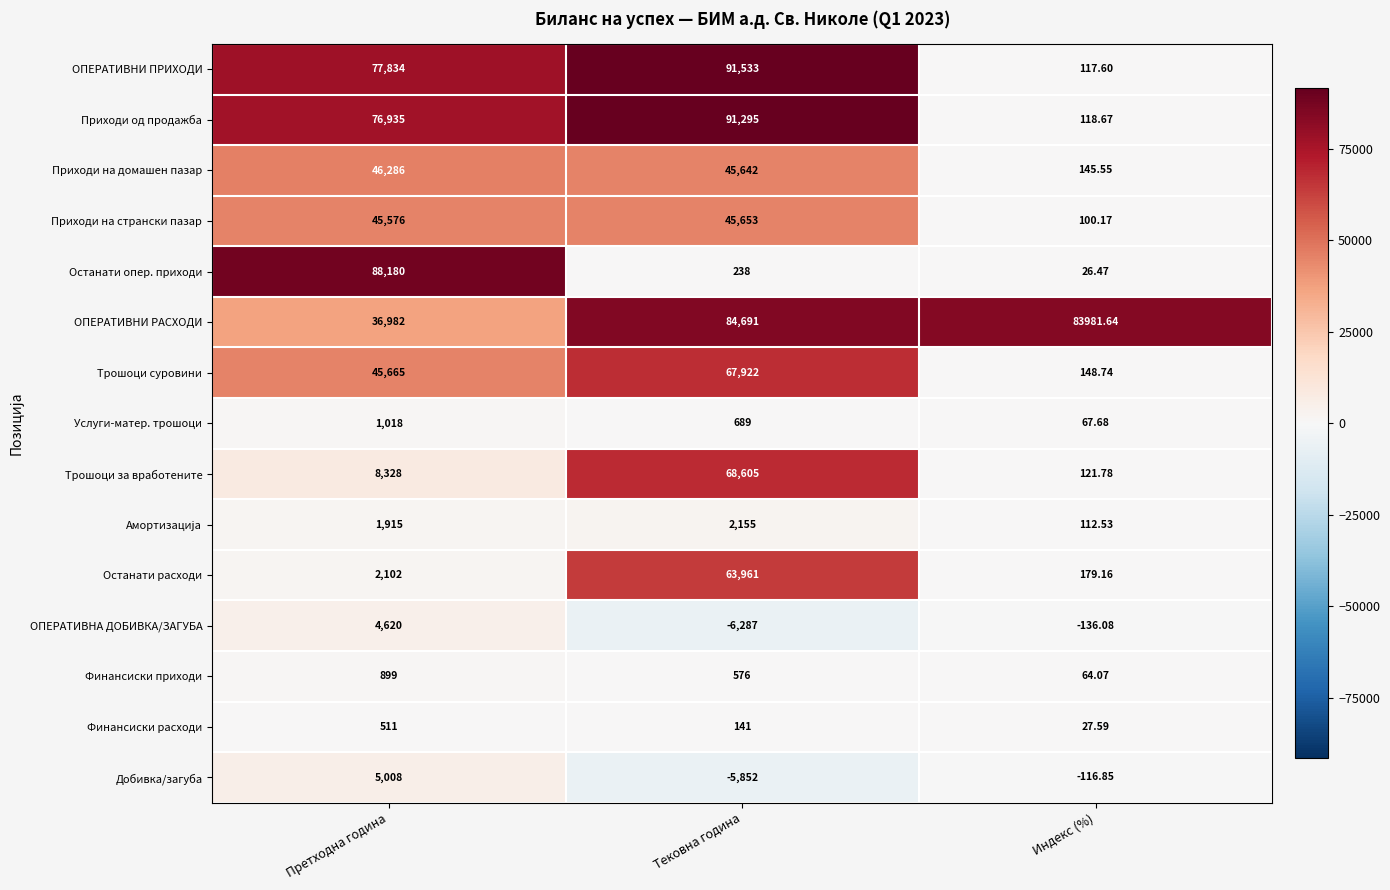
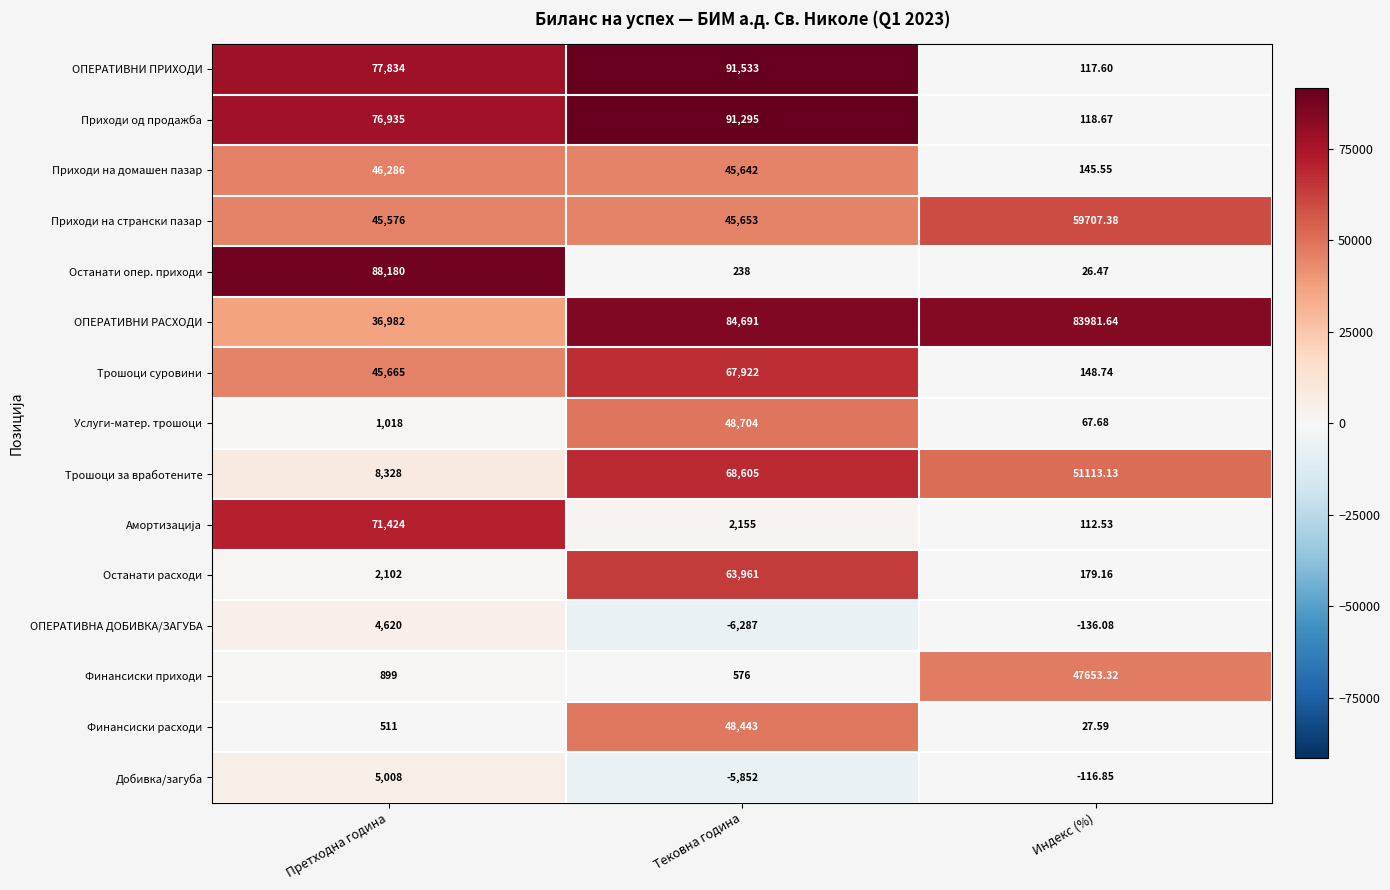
  {
    "ОПЕРАТИВНИ ПРИХОДИ": {
      "Претходна година": "77,834",
      "Тековна година": "91,533",
      "Индекс (%)": "117.60"
    },
    "Приходи од продажба": {
      "Претходна година": "76,935",
      "Тековна година": "91,295",
      "Индекс (%)": "118.67"
    },
    "Приходи на домашен пазар": {
      "Претходна година": "46,286",
      "Тековна година": "45,642",
      "Индекс (%)": "145.55"
    },
    "Приходи на странски пазар": {
      "Претходна година": "45,576",
      "Тековна година": "45,653",
-     "Индекс (%)": "100.17"
+     "Индекс (%)": "59707.38"
    },
    "Останати опер. приходи": {
      "Претходна година": "88,180",
      "Тековна година": "238",
      "Индекс (%)": "26.47"
    },
    "ОПЕРАТИВНИ РАСХОДИ": {
      "Претходна година": "36,982",
      "Тековна година": "84,691",
      "Индекс (%)": "83981.64"
    },
    "Трошоци суровини": {
      "Претходна година": "45,665",
      "Тековна година": "67,922",
      "Индекс (%)": "148.74"
    },
    "Услуги-матер. трошоци": {
      "Претходна година": "1,018",
-     "Тековна година": "689",
+     "Тековна година": "48,704",
      "Индекс (%)": "67.68"
    },
    "Трошоци за вработените": {
      "Претходна година": "8,328",
      "Тековна година": "68,605",
-     "Индекс (%)": "121.78"
+     "Индекс (%)": "51113.13"
    },
    "Амортизација": {
-     "Претходна година": "1,915",
+     "Претходна година": "71,424",
      "Тековна година": "2,155",
      "Индекс (%)": "112.53"
    },
    "Останати расходи": {
      "Претходна година": "2,102",
      "Тековна година": "63,961",
      "Индекс (%)": "179.16"
    },
    "ОПЕРАТИВНА ДОБИВКА/ЗАГУБА": {
      "Претходна година": "4,620",
      "Тековна година": "-6,287",
      "Индекс (%)": "-136.08"
    },
    "Финансиски приходи": {
      "Претходна година": "899",
      "Тековна година": "576",
-     "Индекс (%)": "64.07"
+     "Индекс (%)": "47653.32"
    },
    "Финансиски расходи": {
      "Претходна година": "511",
-     "Тековна година": "141",
+     "Тековна година": "48,443",
      "Индекс (%)": "27.59"
    },
    "Добивка/загуба": {
      "Претходна година": "5,008",
      "Тековна година": "-5,852",
      "Индекс (%)": "-116.85"
    }
  }
